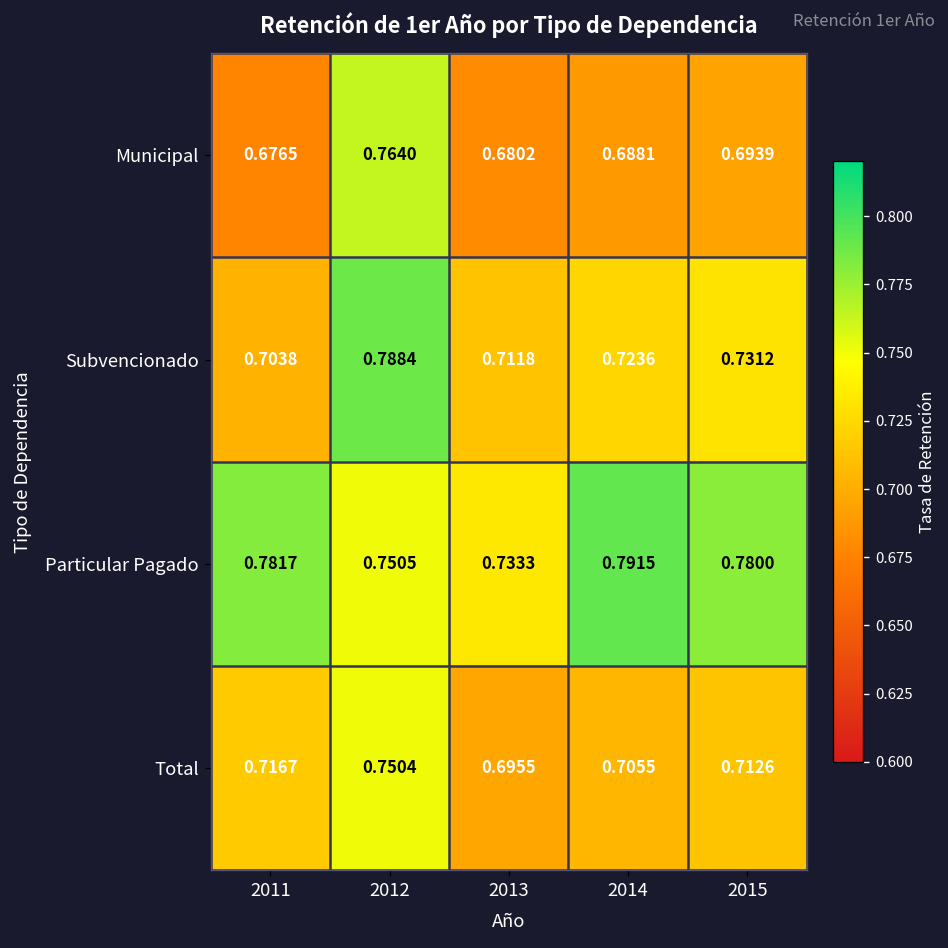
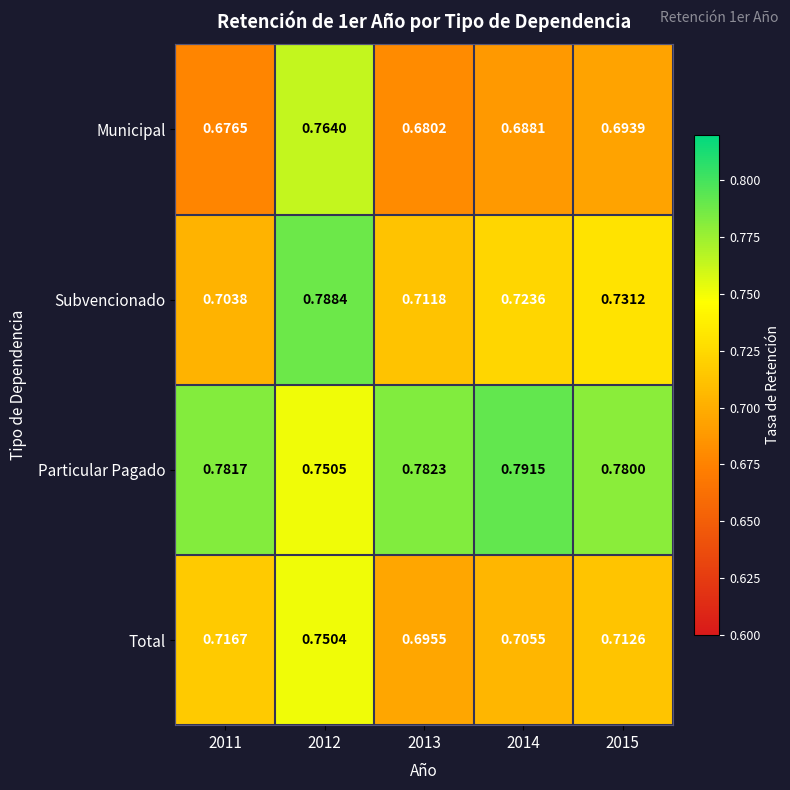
  {
    "Municipal": {
      "2011": 0.6765,
      "2012": 0.7640,
      "2013": 0.6802,
      "2014": 0.6881,
      "2015": 0.6939
    },
    "Subvencionado": {
      "2011": 0.7038,
      "2012": 0.7884,
      "2013": 0.7118,
      "2014": 0.7236,
      "2015": 0.7312
    },
    "Particular Pagado": {
      "2011": 0.7817,
      "2012": 0.7505,
-     "2013": 0.7333,
+     "2013": 0.7823,
      "2014": 0.7915,
      "2015": 0.7800
    },
    "Total": {
      "2011": 0.7167,
      "2012": 0.7504,
      "2013": 0.6955,
      "2014": 0.7055,
      "2015": 0.7126
    }
  }
